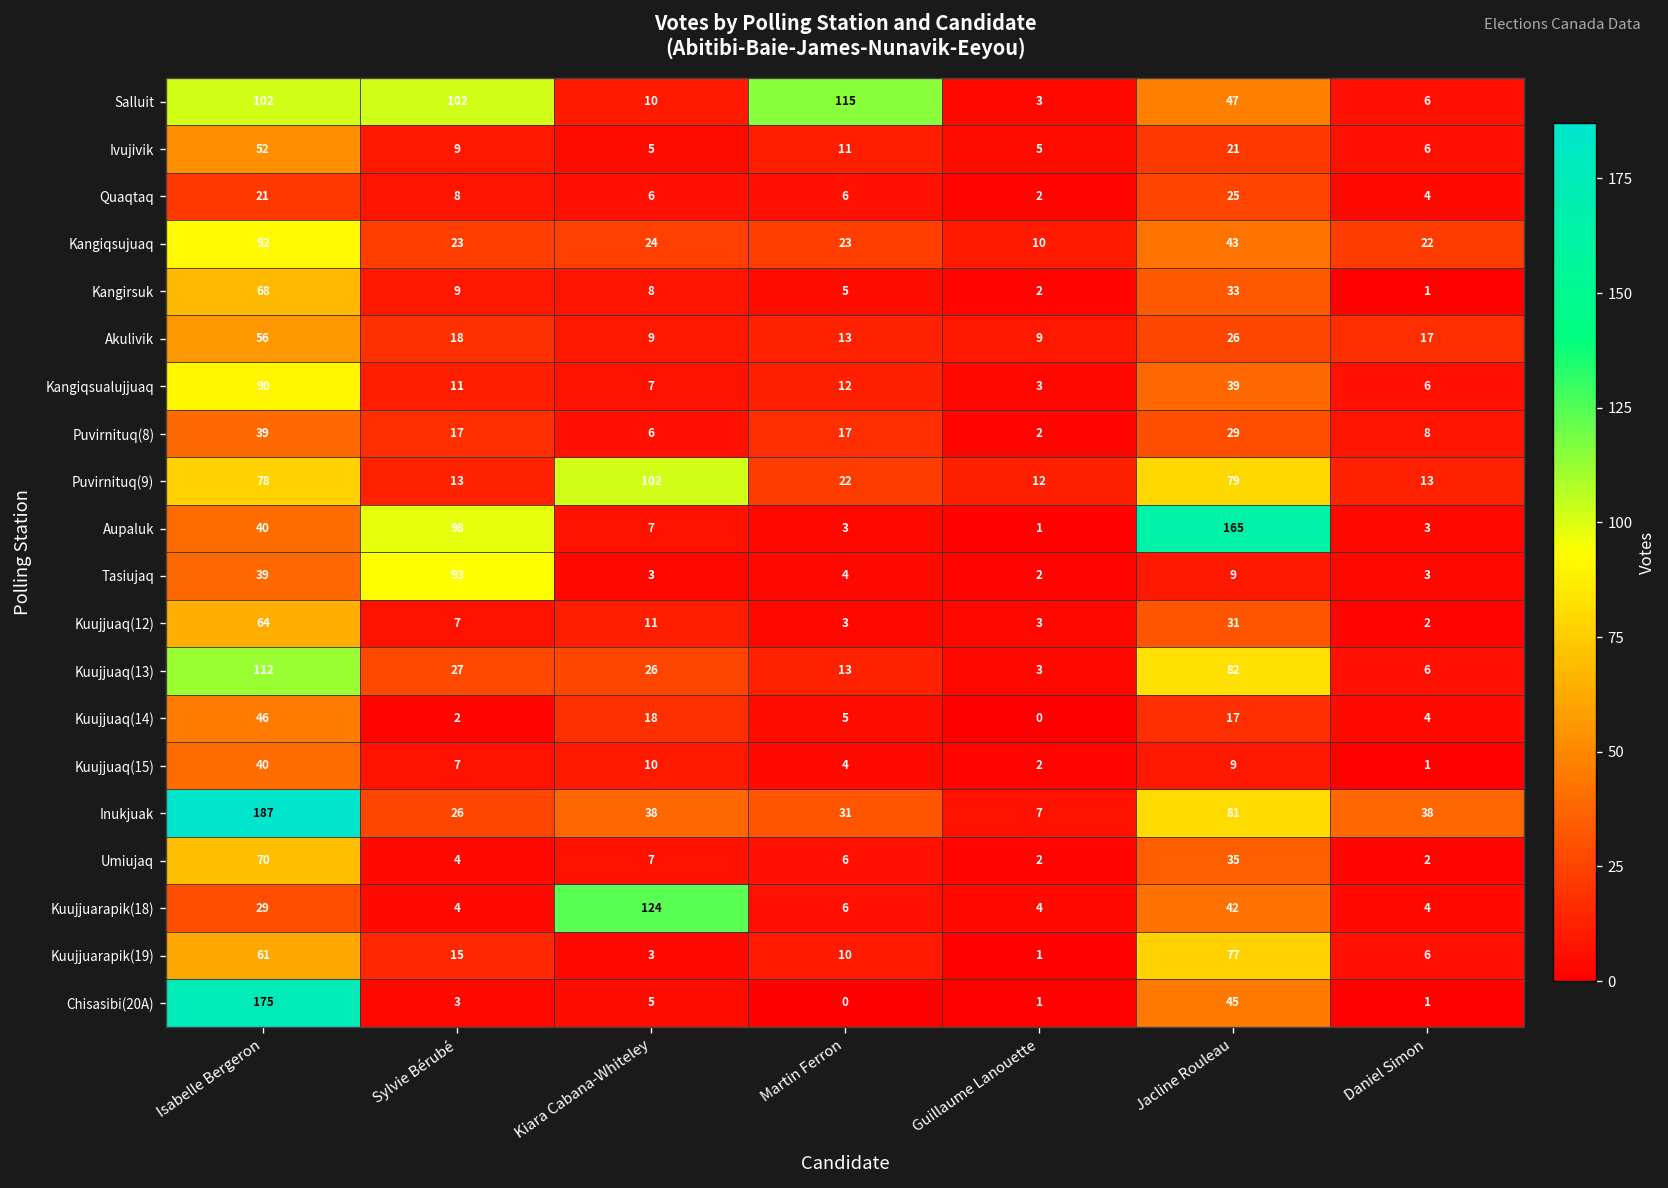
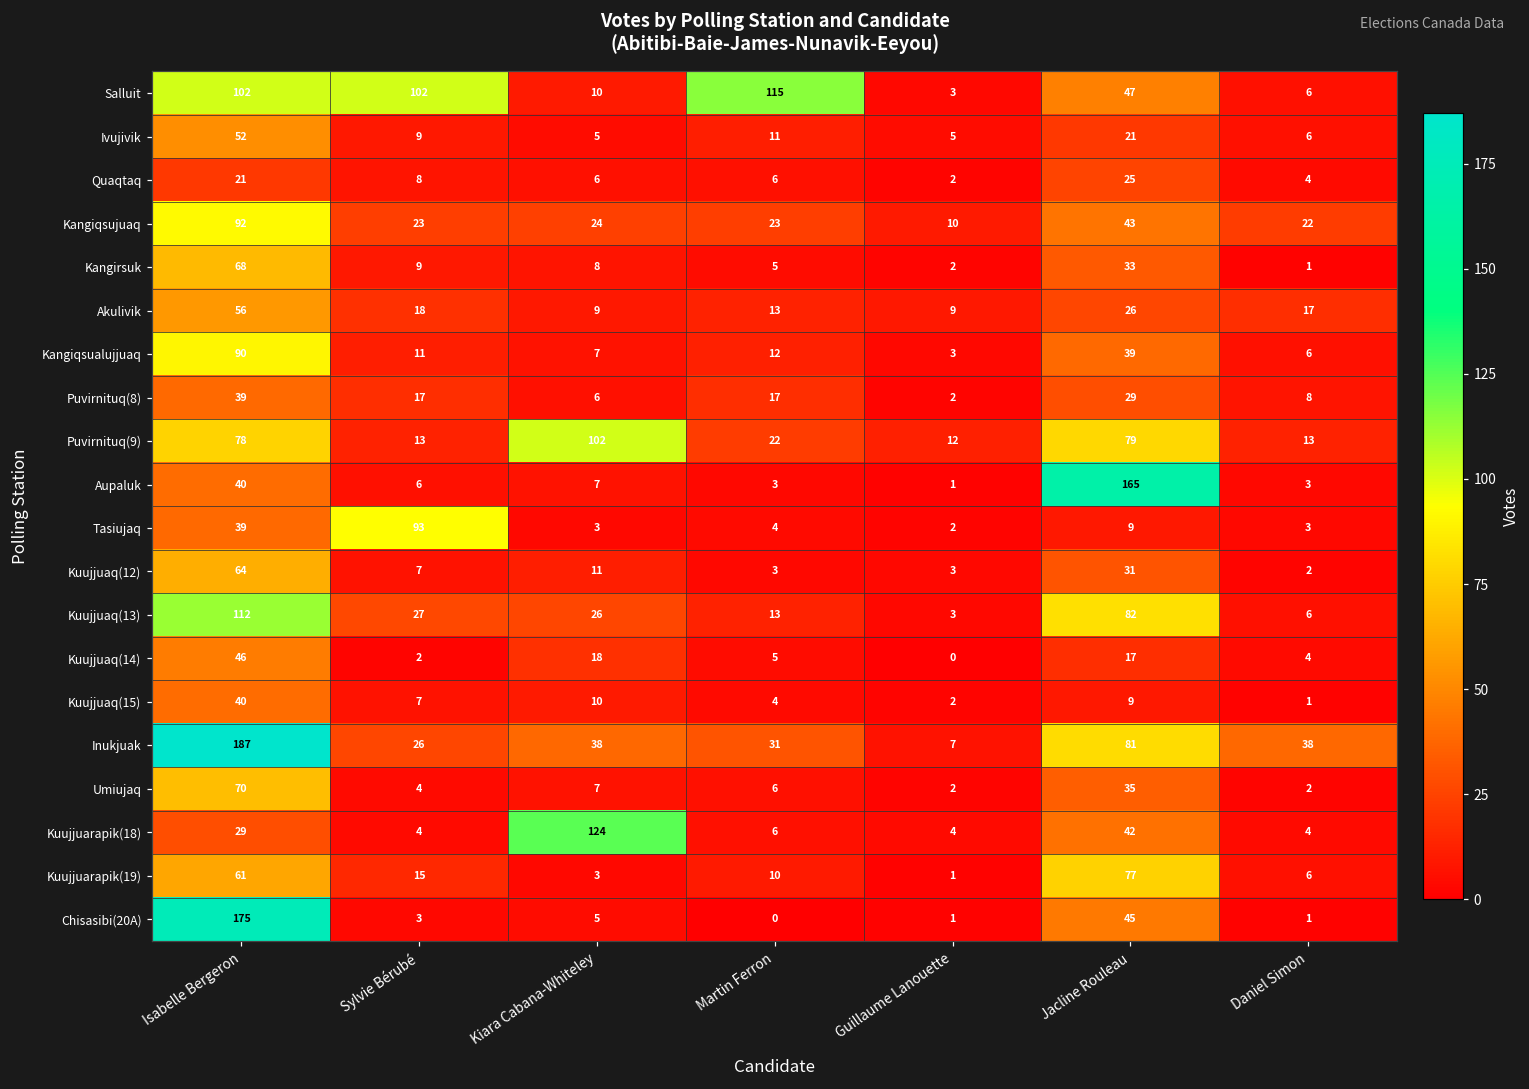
  {
    "Salluit": {
      "Isabelle Bergeron": 102,
      "Sylvie Bérubé": 102,
      "Kiara Cabana-Whiteley": 10,
      "Martin Ferron": 115,
      "Guillaume Lanouette": 3,
      "Jacline Rouleau": 47,
      "Daniel Simon": 6
    },
    "Ivujivik": {
      "Isabelle Bergeron": 52,
      "Sylvie Bérubé": 9,
      "Kiara Cabana-Whiteley": 5,
      "Martin Ferron": 11,
      "Guillaume Lanouette": 5,
      "Jacline Rouleau": 21,
      "Daniel Simon": 6
    },
    "Quaqtaq": {
      "Isabelle Bergeron": 21,
      "Sylvie Bérubé": 8,
      "Kiara Cabana-Whiteley": 6,
      "Martin Ferron": 6,
      "Guillaume Lanouette": 2,
      "Jacline Rouleau": 25,
      "Daniel Simon": 4
    },
    "Kangiqsujuaq": {
      "Isabelle Bergeron": 92,
      "Sylvie Bérubé": 23,
      "Kiara Cabana-Whiteley": 24,
      "Martin Ferron": 23,
      "Guillaume Lanouette": 10,
      "Jacline Rouleau": 43,
      "Daniel Simon": 22
    },
    "Kangirsuk": {
      "Isabelle Bergeron": 68,
      "Sylvie Bérubé": 9,
      "Kiara Cabana-Whiteley": 8,
      "Martin Ferron": 5,
      "Guillaume Lanouette": 2,
      "Jacline Rouleau": 33,
      "Daniel Simon": 1
    },
    "Akulivik": {
      "Isabelle Bergeron": 56,
      "Sylvie Bérubé": 18,
      "Kiara Cabana-Whiteley": 9,
      "Martin Ferron": 13,
      "Guillaume Lanouette": 9,
      "Jacline Rouleau": 26,
      "Daniel Simon": 17
    },
    "Kangiqsualujjuaq": {
      "Isabelle Bergeron": 90,
      "Sylvie Bérubé": 11,
      "Kiara Cabana-Whiteley": 7,
      "Martin Ferron": 12,
      "Guillaume Lanouette": 3,
      "Jacline Rouleau": 39,
      "Daniel Simon": 6
    },
    "Puvirnituq(8)": {
      "Isabelle Bergeron": 39,
      "Sylvie Bérubé": 17,
      "Kiara Cabana-Whiteley": 6,
      "Martin Ferron": 17,
      "Guillaume Lanouette": 2,
      "Jacline Rouleau": 29,
      "Daniel Simon": 8
    },
    "Puvirnituq(9)": {
      "Isabelle Bergeron": 78,
      "Sylvie Bérubé": 13,
      "Kiara Cabana-Whiteley": 102,
      "Martin Ferron": 22,
      "Guillaume Lanouette": 12,
      "Jacline Rouleau": 79,
      "Daniel Simon": 13
    },
    "Aupaluk": {
      "Isabelle Bergeron": 40,
-     "Sylvie Bérubé": 98,
+     "Sylvie Bérubé": 6,
      "Kiara Cabana-Whiteley": 7,
      "Martin Ferron": 3,
      "Guillaume Lanouette": 1,
      "Jacline Rouleau": 165,
      "Daniel Simon": 3
    },
    "Tasiujaq": {
      "Isabelle Bergeron": 39,
      "Sylvie Bérubé": 93,
      "Kiara Cabana-Whiteley": 3,
      "Martin Ferron": 4,
      "Guillaume Lanouette": 2,
      "Jacline Rouleau": 9,
      "Daniel Simon": 3
    },
    "Kuujjuaq(12)": {
      "Isabelle Bergeron": 64,
      "Sylvie Bérubé": 7,
      "Kiara Cabana-Whiteley": 11,
      "Martin Ferron": 3,
      "Guillaume Lanouette": 3,
      "Jacline Rouleau": 31,
      "Daniel Simon": 2
    },
    "Kuujjuaq(13)": {
      "Isabelle Bergeron": 112,
      "Sylvie Bérubé": 27,
      "Kiara Cabana-Whiteley": 26,
      "Martin Ferron": 13,
      "Guillaume Lanouette": 3,
      "Jacline Rouleau": 82,
      "Daniel Simon": 6
    },
    "Kuujjuaq(14)": {
      "Isabelle Bergeron": 46,
      "Sylvie Bérubé": 2,
      "Kiara Cabana-Whiteley": 18,
      "Martin Ferron": 5,
      "Guillaume Lanouette": 0,
      "Jacline Rouleau": 17,
      "Daniel Simon": 4
    },
    "Kuujjuaq(15)": {
      "Isabelle Bergeron": 40,
      "Sylvie Bérubé": 7,
      "Kiara Cabana-Whiteley": 10,
      "Martin Ferron": 4,
      "Guillaume Lanouette": 2,
      "Jacline Rouleau": 9,
      "Daniel Simon": 1
    },
    "Inukjuak": {
      "Isabelle Bergeron": 187,
      "Sylvie Bérubé": 26,
      "Kiara Cabana-Whiteley": 38,
      "Martin Ferron": 31,
      "Guillaume Lanouette": 7,
      "Jacline Rouleau": 81,
      "Daniel Simon": 38
    },
    "Umiujaq": {
      "Isabelle Bergeron": 70,
      "Sylvie Bérubé": 4,
      "Kiara Cabana-Whiteley": 7,
      "Martin Ferron": 6,
      "Guillaume Lanouette": 2,
      "Jacline Rouleau": 35,
      "Daniel Simon": 2
    },
    "Kuujjuarapik(18)": {
      "Isabelle Bergeron": 29,
      "Sylvie Bérubé": 4,
      "Kiara Cabana-Whiteley": 124,
      "Martin Ferron": 6,
      "Guillaume Lanouette": 4,
      "Jacline Rouleau": 42,
      "Daniel Simon": 4
    },
    "Kuujjuarapik(19)": {
      "Isabelle Bergeron": 61,
      "Sylvie Bérubé": 15,
      "Kiara Cabana-Whiteley": 3,
      "Martin Ferron": 10,
      "Guillaume Lanouette": 1,
      "Jacline Rouleau": 77,
      "Daniel Simon": 6
    },
    "Chisasibi(20A)": {
      "Isabelle Bergeron": 175,
      "Sylvie Bérubé": 3,
      "Kiara Cabana-Whiteley": 5,
      "Martin Ferron": 0,
      "Guillaume Lanouette": 1,
      "Jacline Rouleau": 45,
      "Daniel Simon": 1
    }
  }
